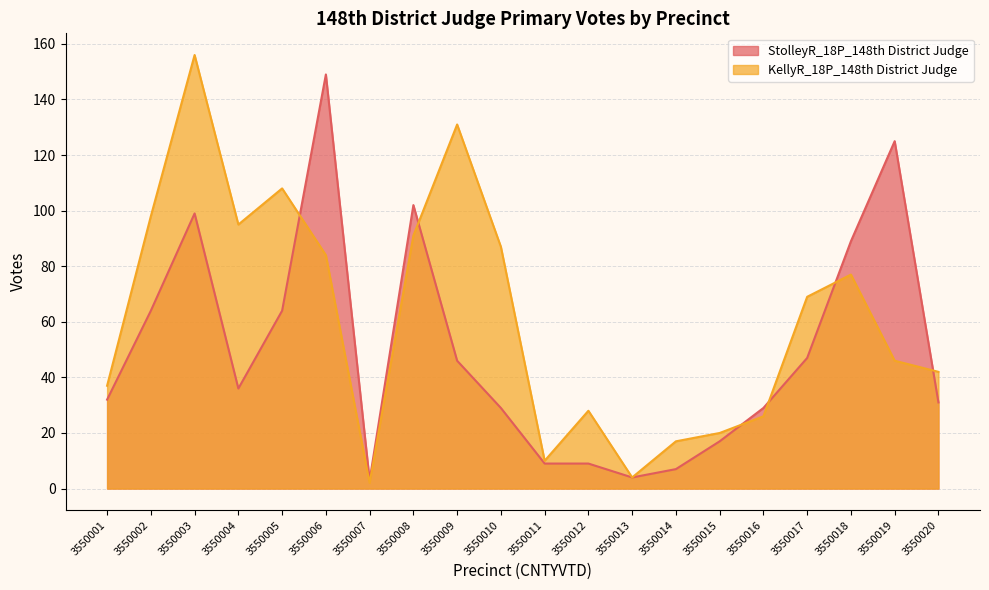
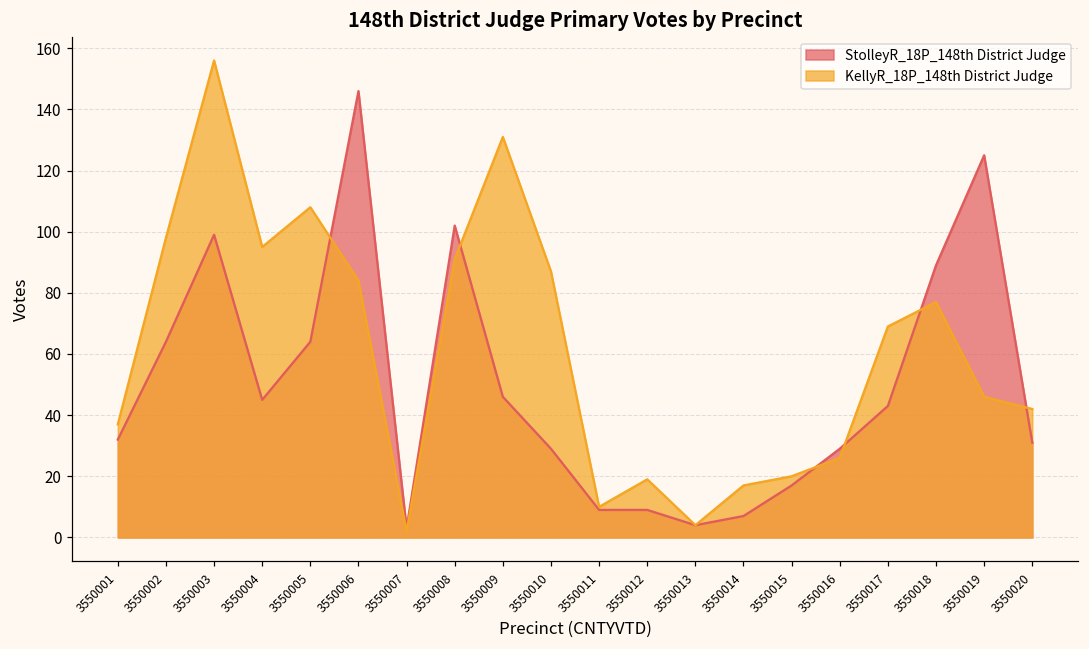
  {
    "StolleyR_18P_148th District Judge": {
      "3550001": 32,
      "3550002": 64,
      "3550003": 99,
-     "3550004": 36,
+     "3550004": 45,
      "3550005": 64,
-     "3550006": 149,
+     "3550006": 146,
      "3550007": 3,
      "3550008": 102,
      "3550009": 46,
      "3550010": 29,
      "3550011": 9,
      "3550012": 9,
      "3550014": 7,
      "3550015": 17,
      "3550016": 29,
-     "3550017": 47,
+     "3550017": 43,
      "3550018": 89,
      "3550019": 125,
      "3550020": 31
    },
    "KellyR_18P_148th District Judge": {
      "3550001": 37,
      "3550002": 98,
      "3550003": 156,
      "3550004": 95,
      "3550005": 108,
      "3550006": 84,
      "3550007": 2,
      "3550008": 91,
      "3550009": 131,
      "3550010": 87,
      "3550011": 10,
-     "3550012": 28,
+     "3550012": 19,
      "3550014": 17,
      "3550015": 20,
      "3550016": 26,
      "3550017": 69,
      "3550018": 77,
      "3550019": 46,
      "3550020": 42
    }
  }
